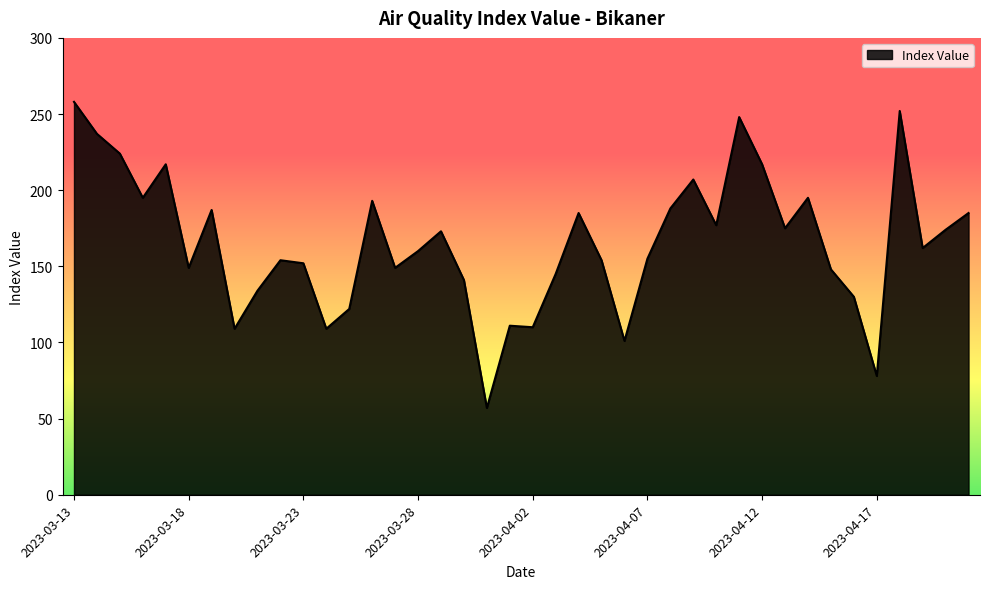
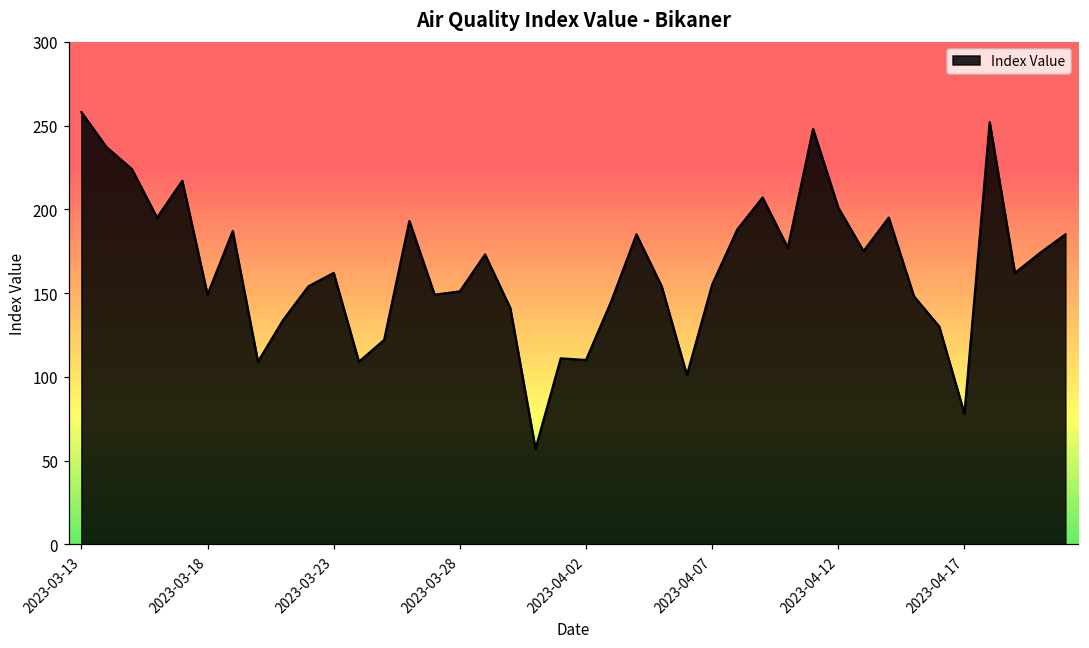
  {
    "2023-03-13": 258,
    "2023-03-18": 149,
-   "2023-03-23": 152,
-   "2023-03-28": 160,
+   "2023-03-23": 162,
+   "2023-03-28": 151,
    "2023-04-02": 110,
    "2023-04-07": 155,
-   "2023-04-12": 217,
+   "2023-04-12": 201,
    "2023-04-17": 78
  }
